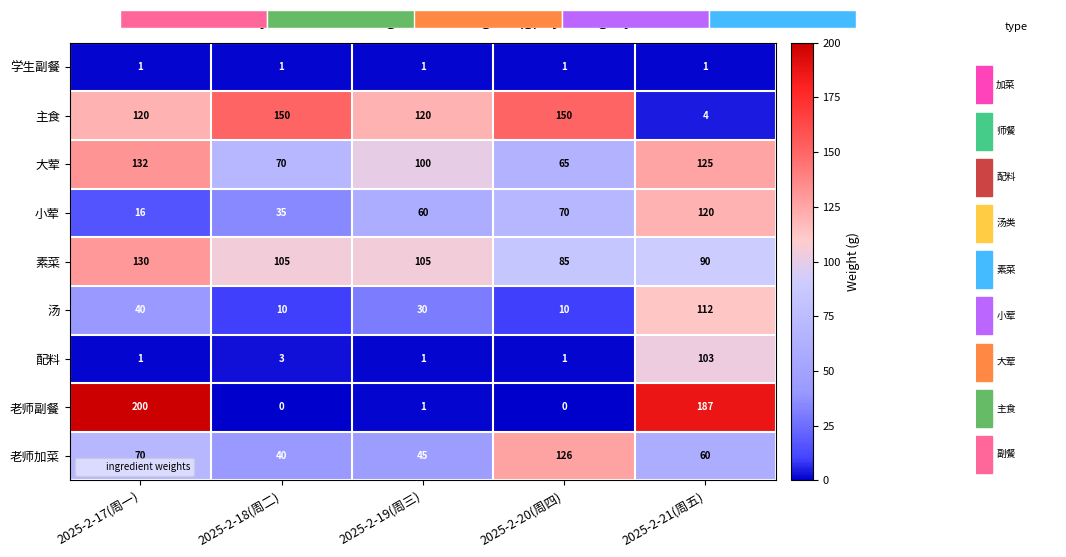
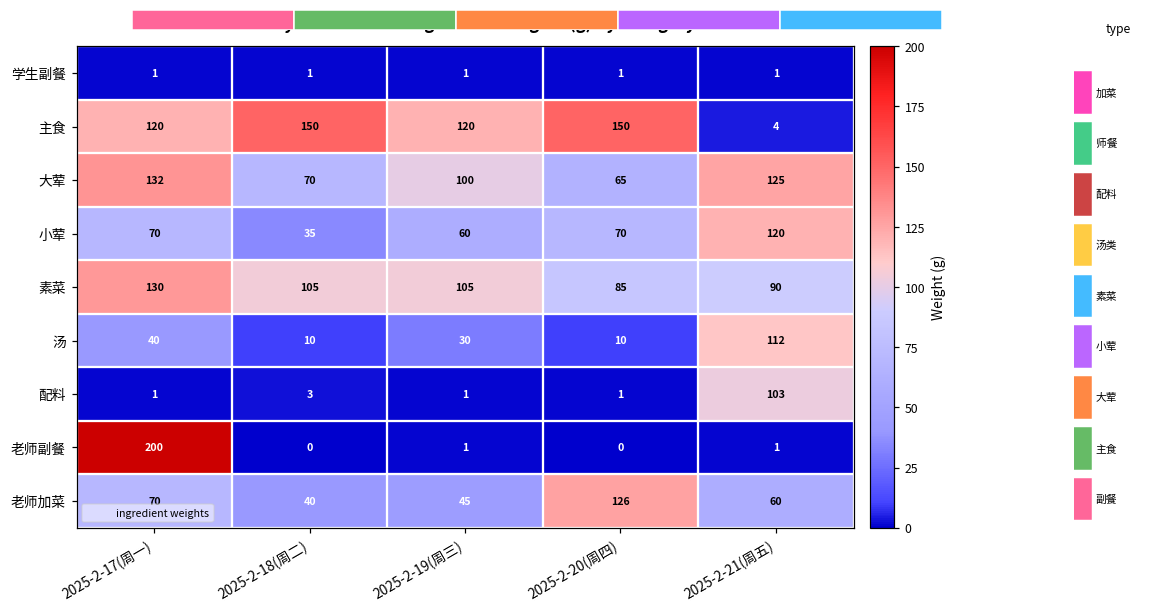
  {
    "Weekly School Menu Ingredient Weights (g) by Category": {
      "学生副餐": {
        "2025-2-17(周一)": 1,
        "2025-2-18(周二)": 1,
        "2025-2-19(周三)": 1,
        "2025-2-20(周四)": 1,
        "2025-2-21(周五)": 1
      },
      "主食": {
        "2025-2-17(周一)": 120,
        "2025-2-18(周二)": 150,
        "2025-2-19(周三)": 120,
        "2025-2-20(周四)": 150,
        "2025-2-21(周五)": 4
      },
      "大荤": {
        "2025-2-17(周一)": 132,
        "2025-2-18(周二)": 70,
        "2025-2-19(周三)": 100,
        "2025-2-20(周四)": 65,
        "2025-2-21(周五)": 125
      },
      "小荤": {
-       "2025-2-17(周一)": 16,
+       "2025-2-17(周一)": 70,
        "2025-2-18(周二)": 35,
        "2025-2-19(周三)": 60,
        "2025-2-20(周四)": 70,
        "2025-2-21(周五)": 120
      },
      "素菜": {
        "2025-2-17(周一)": 130,
        "2025-2-18(周二)": 105,
        "2025-2-19(周三)": 105,
        "2025-2-20(周四)": 85,
        "2025-2-21(周五)": 90
      },
      "汤": {
        "2025-2-17(周一)": 40,
        "2025-2-18(周二)": 10,
        "2025-2-19(周三)": 30,
        "2025-2-20(周四)": 10,
        "2025-2-21(周五)": 112
      },
      "配料": {
        "2025-2-17(周一)": 1,
        "2025-2-18(周二)": 3,
        "2025-2-19(周三)": 1,
        "2025-2-20(周四)": 1,
        "2025-2-21(周五)": 103
      },
      "老师副餐": {
        "2025-2-17(周一)": 200,
        "2025-2-18(周二)": 0,
        "2025-2-19(周三)": 1,
        "2025-2-20(周四)": 0,
-       "2025-2-21(周五)": 187
+       "2025-2-21(周五)": 1
      },
      "老师加菜": {
        "2025-2-18(周二)": 40,
        "2025-2-19(周三)": 45,
        "2025-2-20(周四)": 126,
        "2025-2-21(周五)": 60
      }
    }
  }
